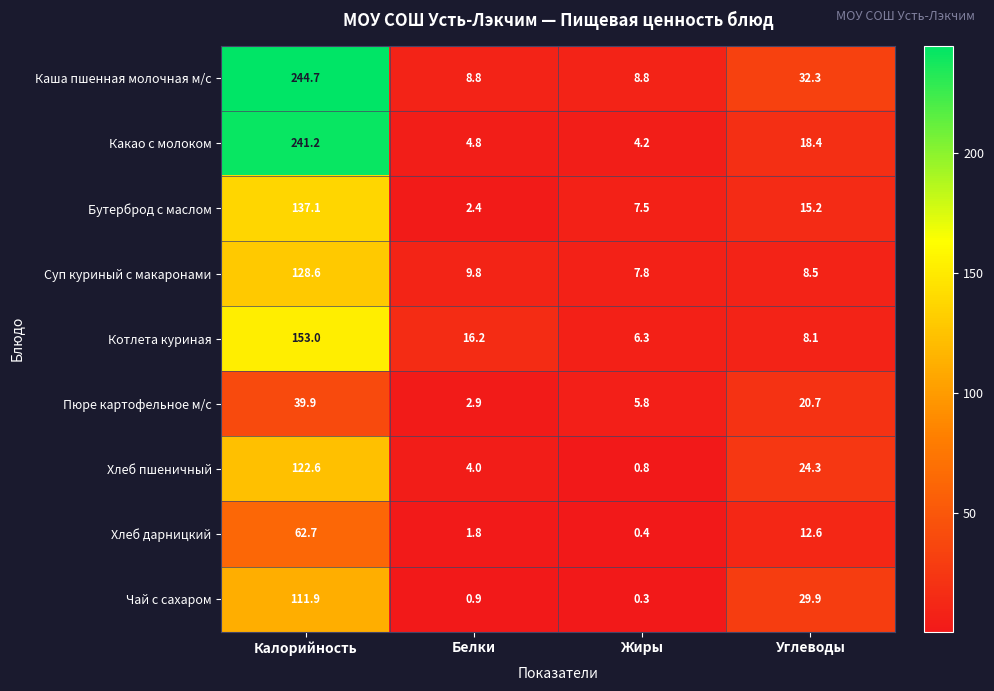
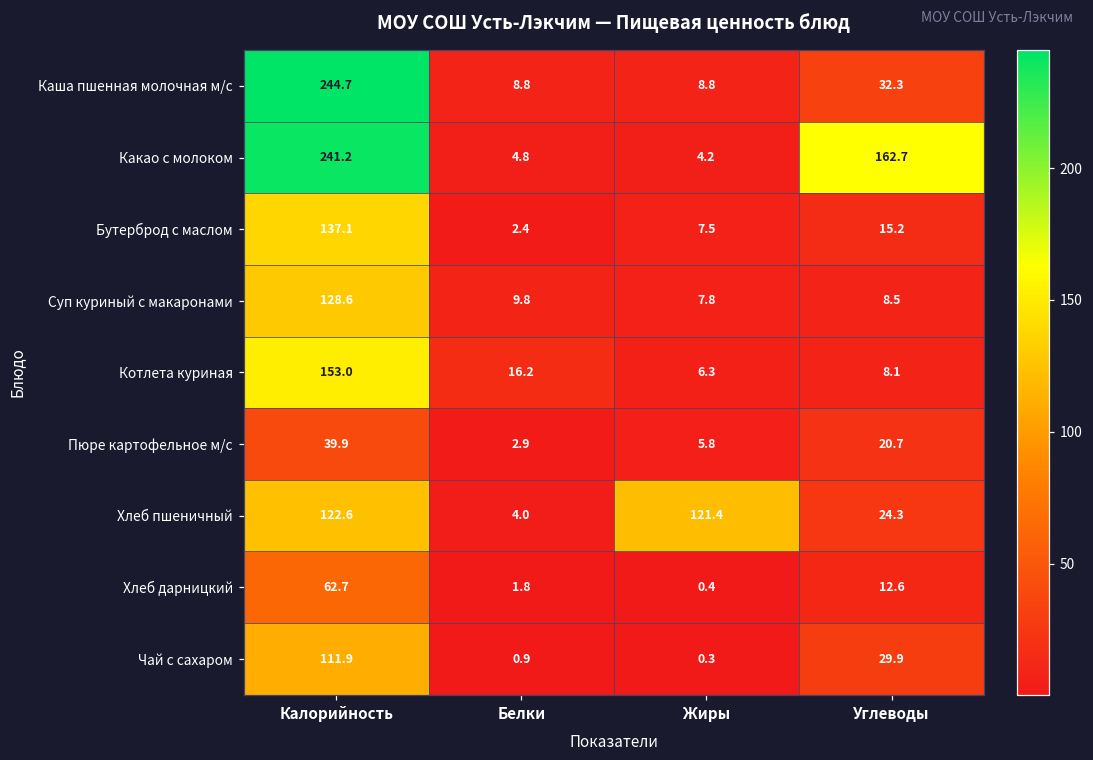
  {
    "Каша пшенная молочная м/с": {
      "Калорийность": 244.7,
      "Белки": 8.8,
      "Жиры": 8.8,
      "Углеводы": 32.3
    },
    "Какао с молоком": {
      "Калорийность": 241.2,
      "Белки": 4.8,
      "Жиры": 4.2,
-     "Углеводы": 18.4
+     "Углеводы": 162.7
    },
    "Бутерброд с маслом": {
      "Калорийность": 137.1,
      "Белки": 2.4,
      "Жиры": 7.5,
      "Углеводы": 15.2
    },
    "Суп куриный с макаронами": {
      "Калорийность": 128.6,
      "Белки": 9.8,
      "Жиры": 7.8,
      "Углеводы": 8.5
    },
    "Котлета куриная": {
      "Калорийность": 153.0,
      "Белки": 16.2,
      "Жиры": 6.3,
      "Углеводы": 8.1
    },
    "Пюре картофельное м/с": {
      "Калорийность": 39.9,
      "Белки": 2.9,
      "Жиры": 5.8,
      "Углеводы": 20.7
    },
    "Хлеб пшеничный": {
      "Калорийность": 122.6,
      "Белки": 4.0,
-     "Жиры": 0.8,
+     "Жиры": 121.4,
      "Углеводы": 24.3
    },
    "Хлеб дарницкий": {
      "Калорийность": 62.7,
      "Белки": 1.8,
      "Жиры": 0.4,
      "Углеводы": 12.6
    },
    "Чай с сахаром": {
      "Калорийность": 111.9,
      "Белки": 0.9,
      "Жиры": 0.3,
      "Углеводы": 29.9
    }
  }
